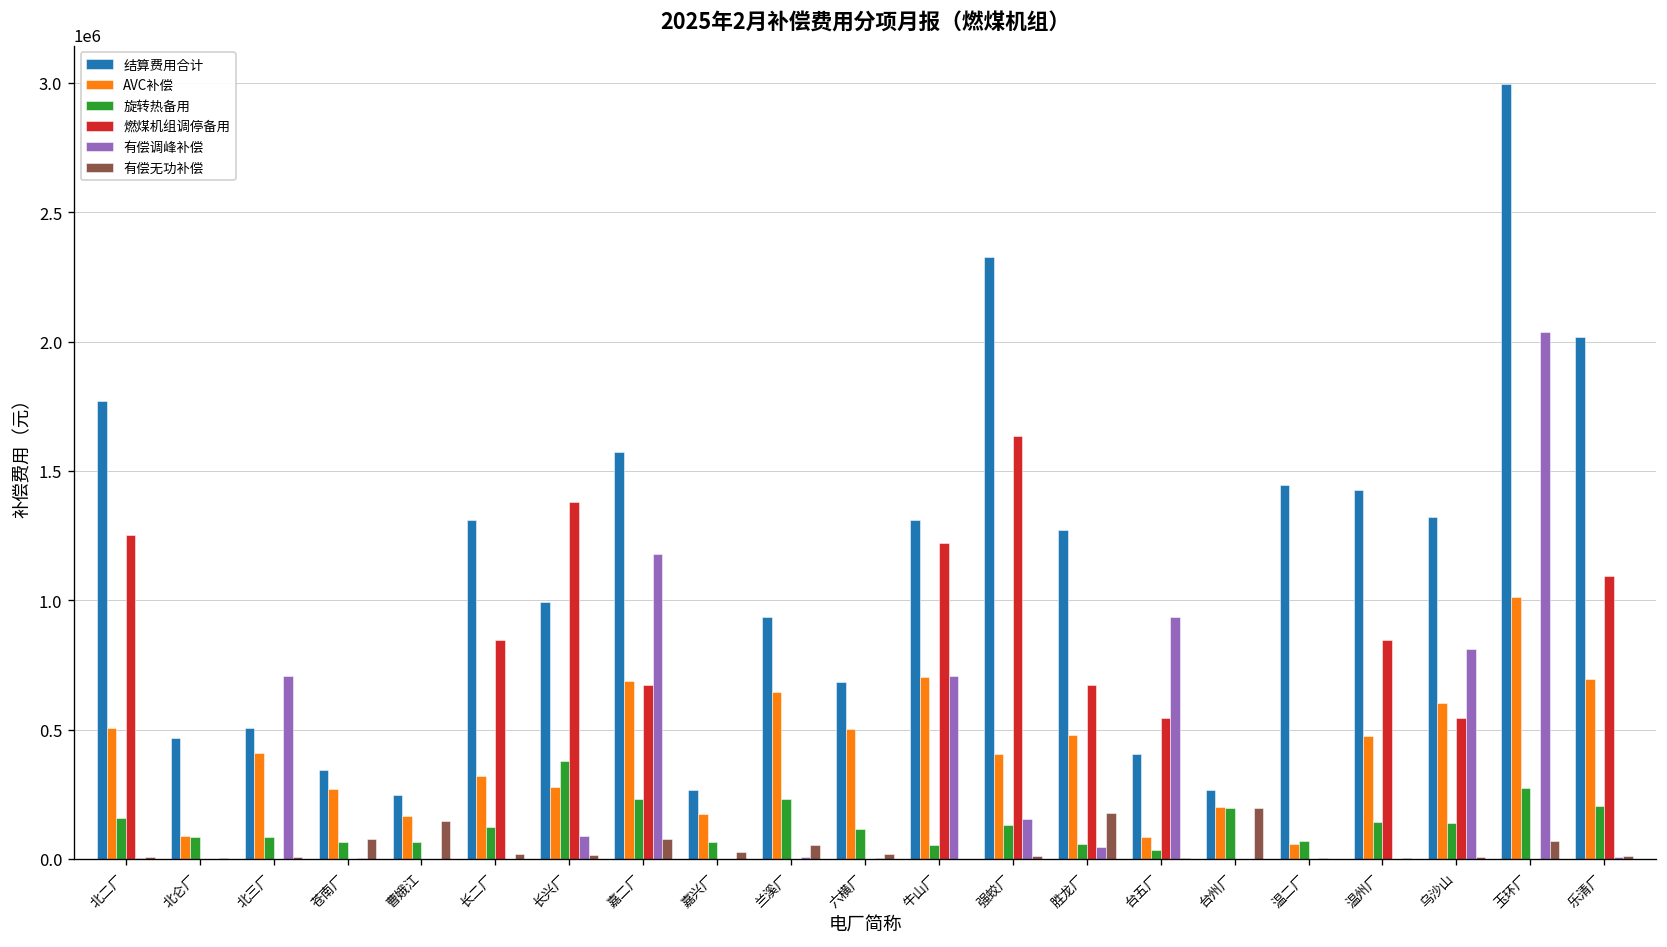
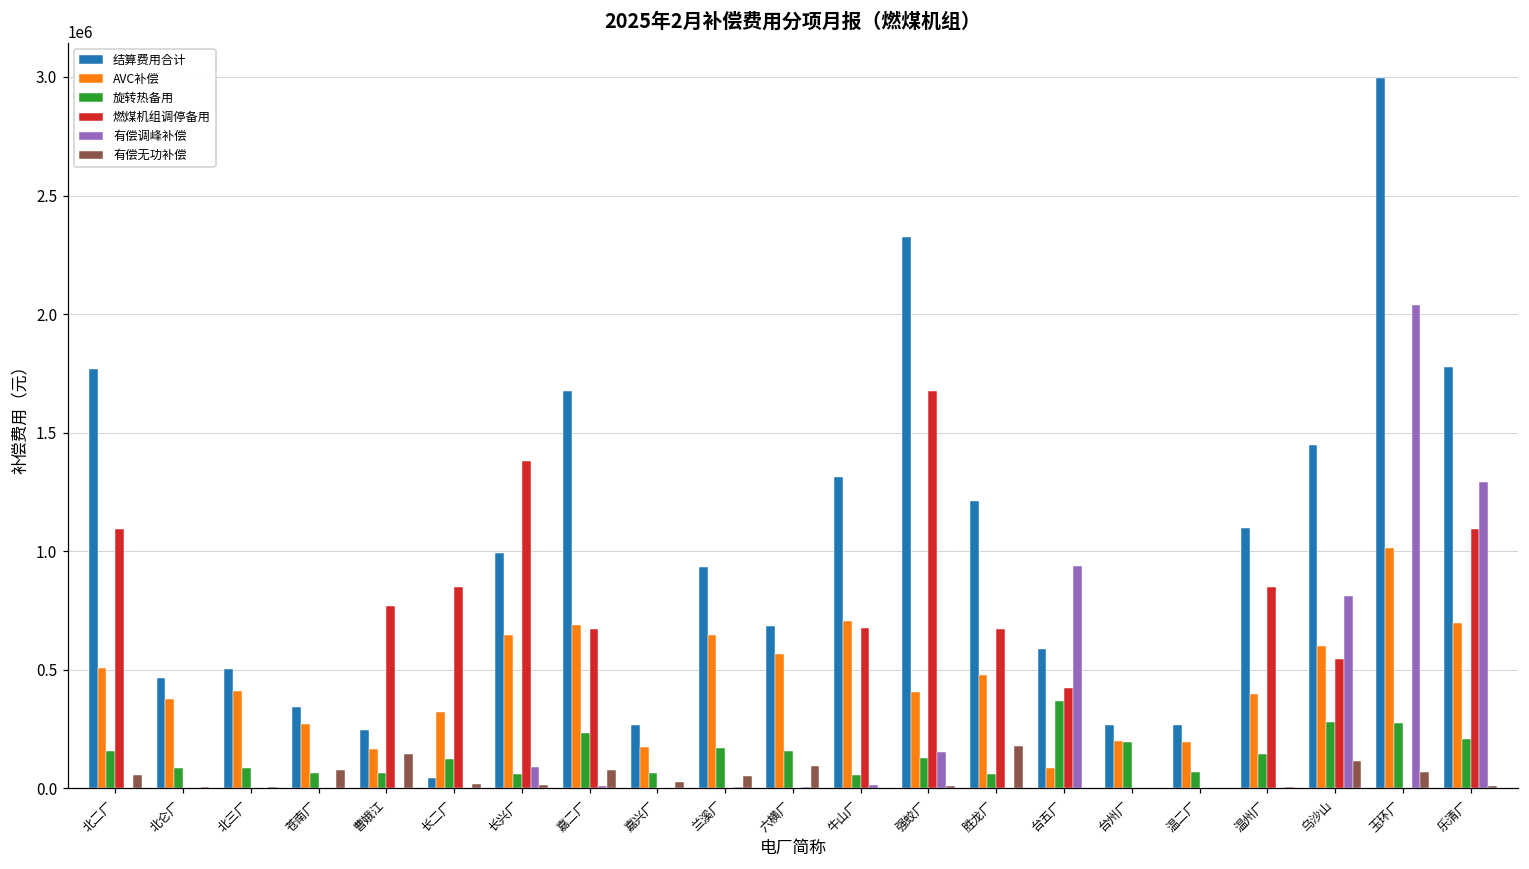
  {
    "结算费用合计": {
      "北二厂": 1770000,
      "北仑厂": 470000,
      "北三厂": 510000,
      "苍南厂": 340000,
      "曹娥江": 250000,
-     "长二厂": 1310000,
+     "长二厂": 50000,
      "长兴厂": 990000,
-     "嘉二厂": 1580000,
+     "嘉二厂": 1680000,
      "嘉兴厂": 270000,
      "兰溪厂": 930000,
      "六横厂": 680000,
      "牛山厂": 1310000,
      "强蛟厂": 2330000,
-     "胜龙厂": 1270000,
-     "台五厂": 400000,
+     "胜龙厂": 1210000,
+     "台五厂": 590000,
      "台州厂": 270000,
-     "温二厂": 1440000,
-     "温州厂": 1430000,
-     "乌沙山": 1320000,
+     "温二厂": 270000,
+     "温州厂": 1100000,
+     "乌沙山": 1450000,
      "玉环厂": 2990000,
-     "乐清厂": 2020000
+     "乐清厂": 1780000
    },
    "AVC补偿": {
      "北二厂": 510000,
-     "北仑厂": 90000,
+     "北仑厂": 380000,
      "北三厂": 410000,
      "苍南厂": 270000,
      "曹娥江": 170000,
      "长二厂": 320000,
-     "长兴厂": 280000,
+     "长兴厂": 650000,
      "嘉二厂": 690000,
      "嘉兴厂": 170000,
      "兰溪厂": 650000,
-     "六横厂": 500000,
+     "六横厂": 570000,
      "牛山厂": 710000,
      "强蛟厂": 410000,
      "胜龙厂": 480000,
      "台五厂": 90000,
      "台州厂": 200000,
-     "温二厂": 60000,
-     "温州厂": 480000,
+     "温二厂": 190000,
+     "温州厂": 400000,
      "乌沙山": 600000,
      "玉环厂": 1010000,
      "乐清厂": 700000
    },
    "旋转热备用": {
      "北二厂": 160000,
      "北仑厂": 90000,
      "北三厂": 90000,
      "苍南厂": 60000,
      "曹娥江": 70000,
      "长二厂": 120000,
-     "长兴厂": 380000,
+     "长兴厂": 60000,
      "嘉二厂": 230000,
      "嘉兴厂": 60000,
-     "兰溪厂": 230000,
-     "六横厂": 110000,
+     "兰溪厂": 170000,
+     "六横厂": 160000,
      "牛山厂": 50000,
      "强蛟厂": 130000,
      "胜龙厂": 60000,
-     "台五厂": 30000,
+     "台五厂": 370000,
      "台州厂": 200000,
      "温二厂": 70000,
      "温州厂": 140000,
-     "乌沙山": 140000,
+     "乌沙山": 280000,
      "玉环厂": 280000,
      "乐清厂": 210000
    },
    "燃煤机组调停备用": {
-     "北二厂": 1250000,
+     "北二厂": 1100000,
      "北仑厂": 0,
      "北三厂": 0,
      "苍南厂": 0,
-     "曹娥江": 0,
+     "曹娥江": 770000,
      "长二厂": 850000,
      "长兴厂": 1380000,
      "嘉二厂": 670000,
      "嘉兴厂": 0,
      "兰溪厂": 0,
      "六横厂": 0,
-     "牛山厂": 1220000,
-     "强蛟厂": 1640000,
+     "牛山厂": 680000,
+     "强蛟厂": 1680000,
      "胜龙厂": 670000,
-     "台五厂": 550000,
+     "台五厂": 420000,
      "台州厂": 0,
      "温二厂": 0,
      "温州厂": 850000,
      "乌沙山": 550000,
      "玉环厂": 0,
      "乐清厂": 1100000
    },
    "有偿调峰补偿": {
-     "北三厂": 710000,
+     "北三厂": 0,
      "曹娥江": 0,
      "长兴厂": 90000,
-     "嘉二厂": 1180000,
-     "牛山厂": 710000,
+     "嘉二厂": 10000,
+     "牛山厂": 20000,
      "强蛟厂": 150000,
-     "胜龙厂": 50000,
+     "胜龙厂": 0,
      "台五厂": 940000,
      "温州厂": 0,
      "乌沙山": 810000,
      "玉环厂": 2040000,
-     "乐清厂": 10000
+     "乐清厂": 1290000
    },
    "有偿无功补偿": {
-     "北二厂": 10000,
+     "北二厂": 60000,
      "苍南厂": 80000,
      "曹娥江": 150000,
      "长二厂": 20000,
      "长兴厂": 20000,
      "嘉二厂": 80000,
      "嘉兴厂": 30000,
      "兰溪厂": 50000,
-     "六横厂": 20000,
+     "六横厂": 100000,
      "牛山厂": 0,
      "胜龙厂": 180000,
-     "台州厂": 200000,
+     "台州厂": 0,
      "温二厂": 0,
-     "乌沙山": 10000,
+     "乌沙山": 110000,
      "玉环厂": 70000
    }
  }
